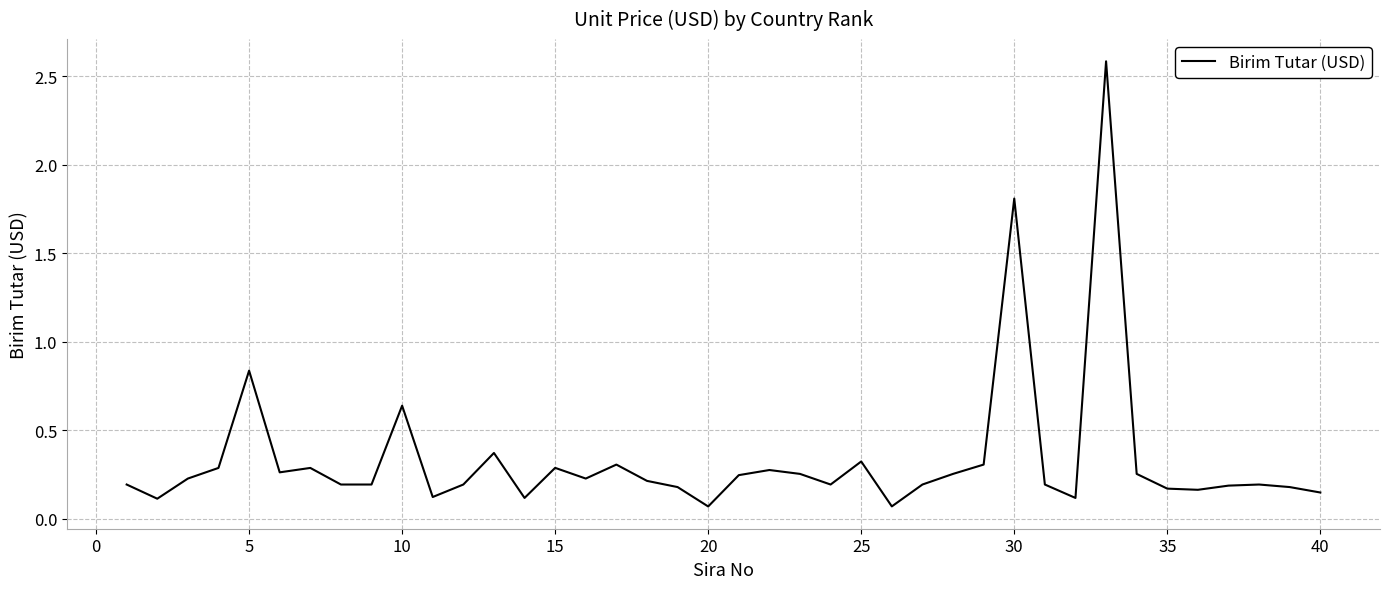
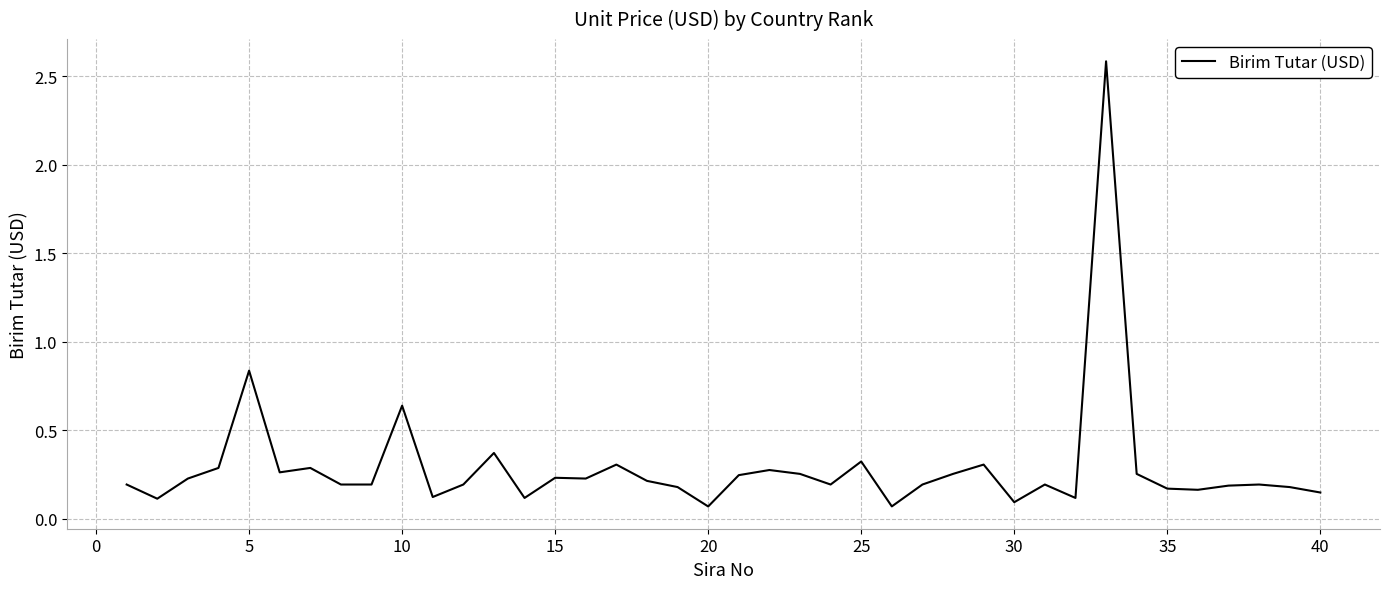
  {
    "5": 0.84,
    "10": 0.64,
-   "15": 0.29,
+   "15": 0.23,
    "20": 0.07,
    "25": 0.32,
-   "30": 1.81,
+   "30": 0.09,
    "35": 0.17,
    "40": 0.15
  }
